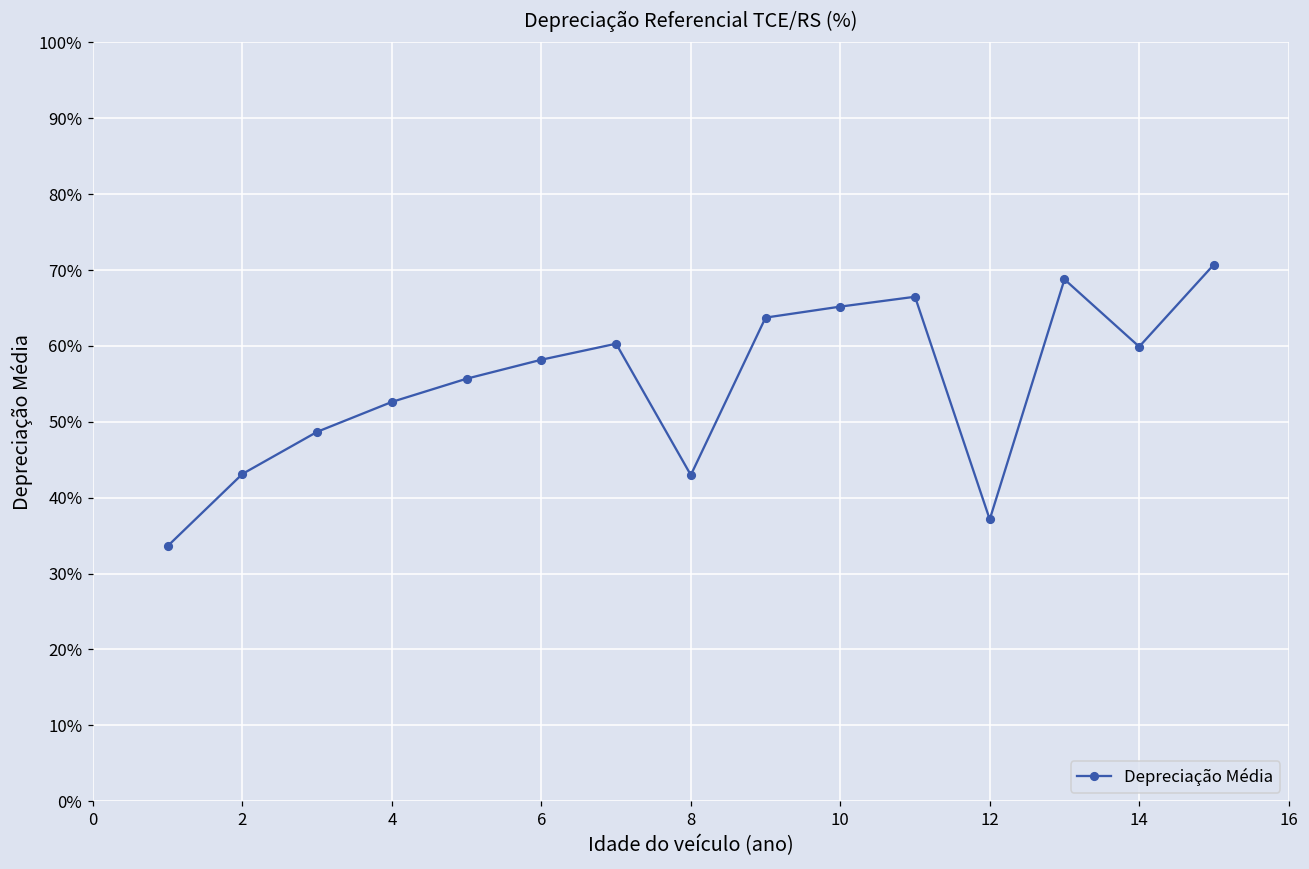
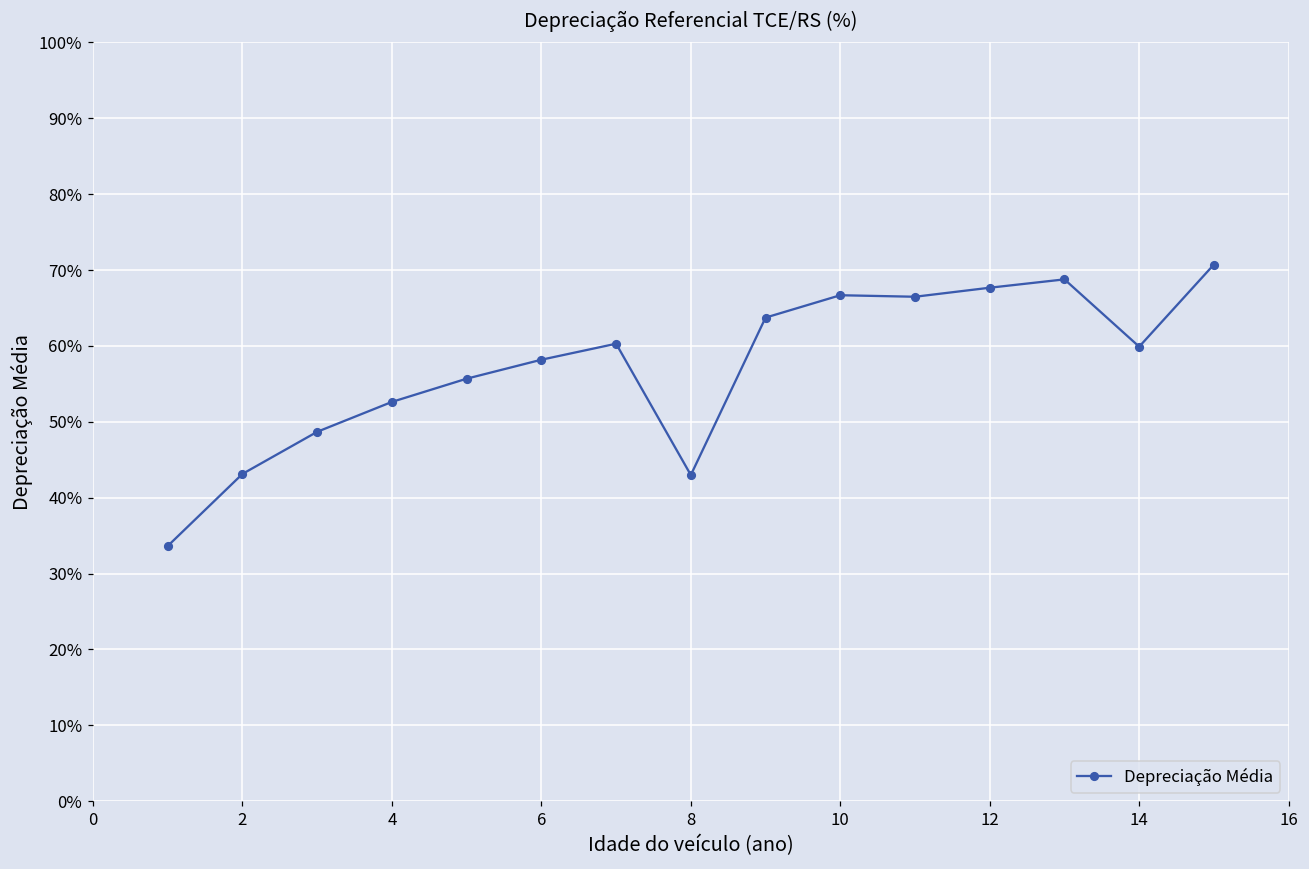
  {
    "2": "43%",
    "4": "53%",
    "6": "58%",
    "8": "43%",
-   "10": "65%",
-   "12": "37%",
+   "10": "67%",
+   "12": "68%",
    "14": "60%"
  }
